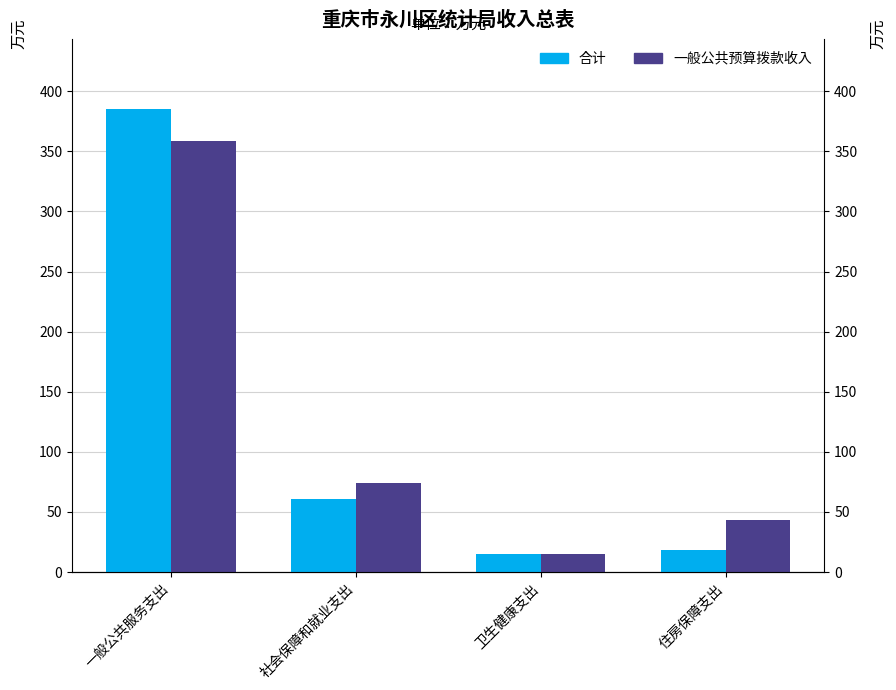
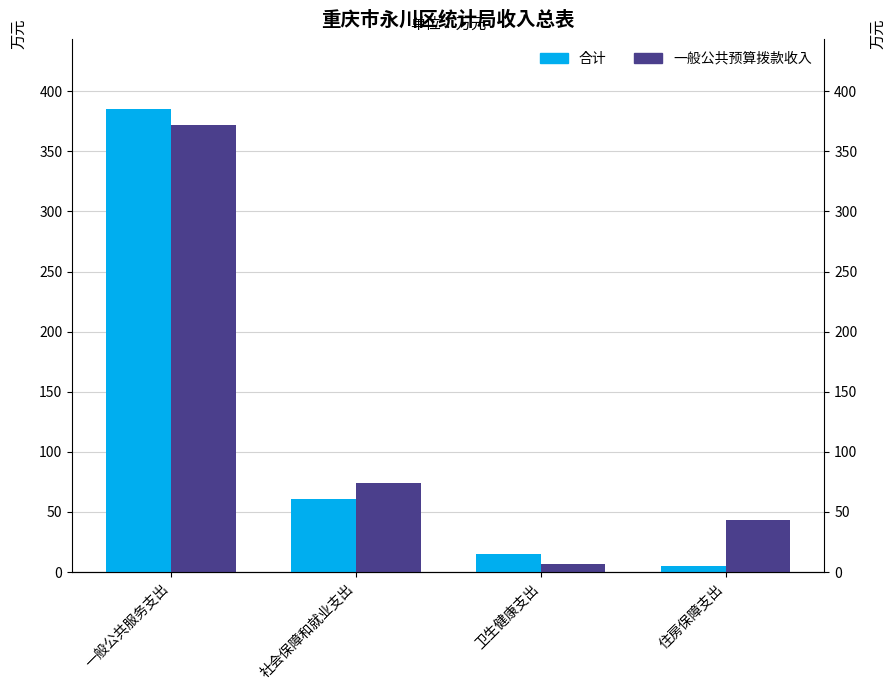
  {
    "合计": {
      "一般公共服务支出": 385,
      "社会保障和就业支出": 61,
      "卫生健康支出": 15,
-     "住房保障支出": 18
+     "住房保障支出": 5
    },
    "一般公共预算拨款收入": {
-     "一般公共服务支出": 358,
+     "一般公共服务支出": 372,
      "社会保障和就业支出": 74,
-     "卫生健康支出": 15,
+     "卫生健康支出": 6,
      "住房保障支出": 43
    }
  }
